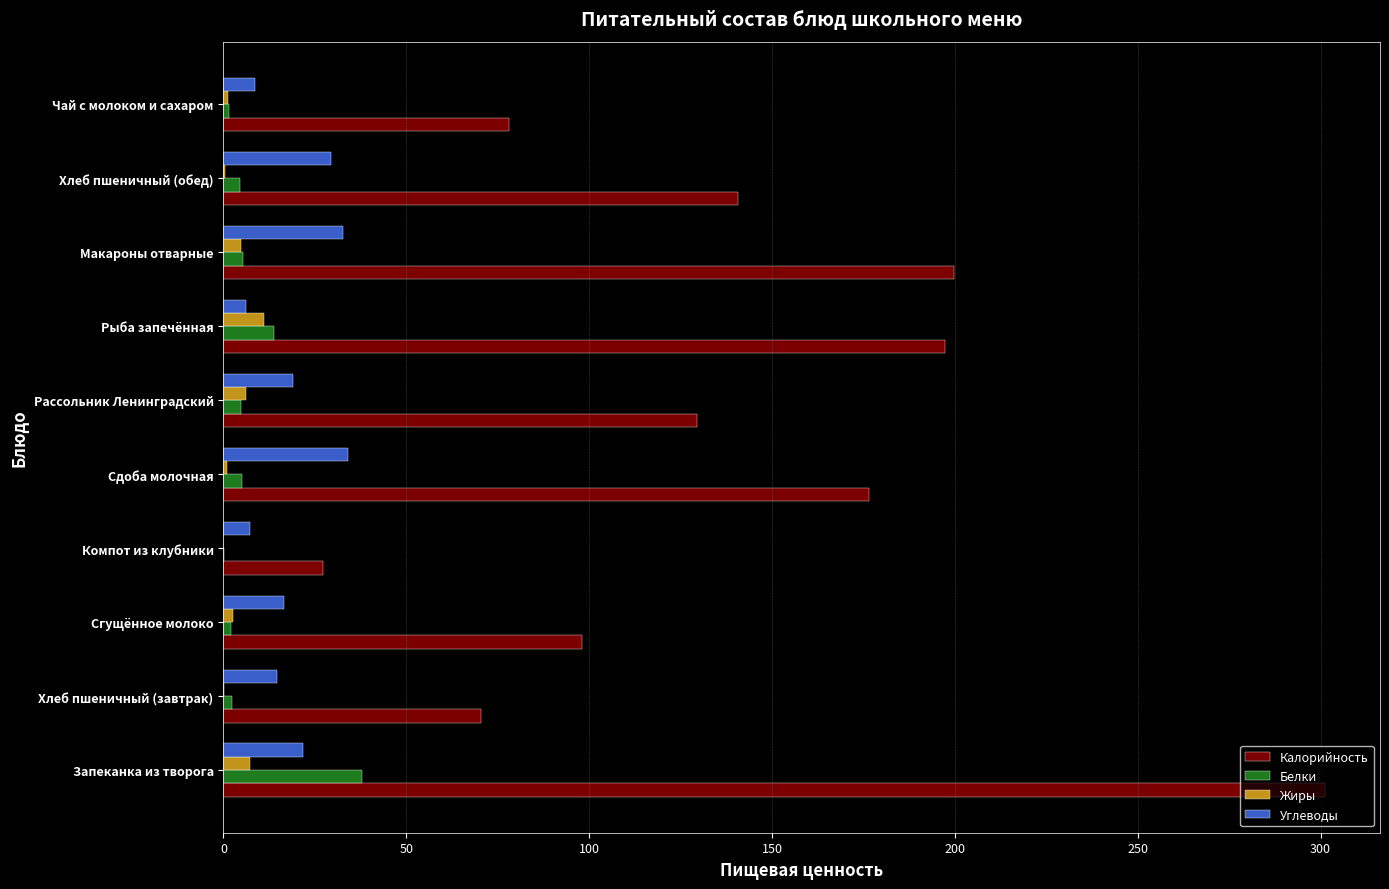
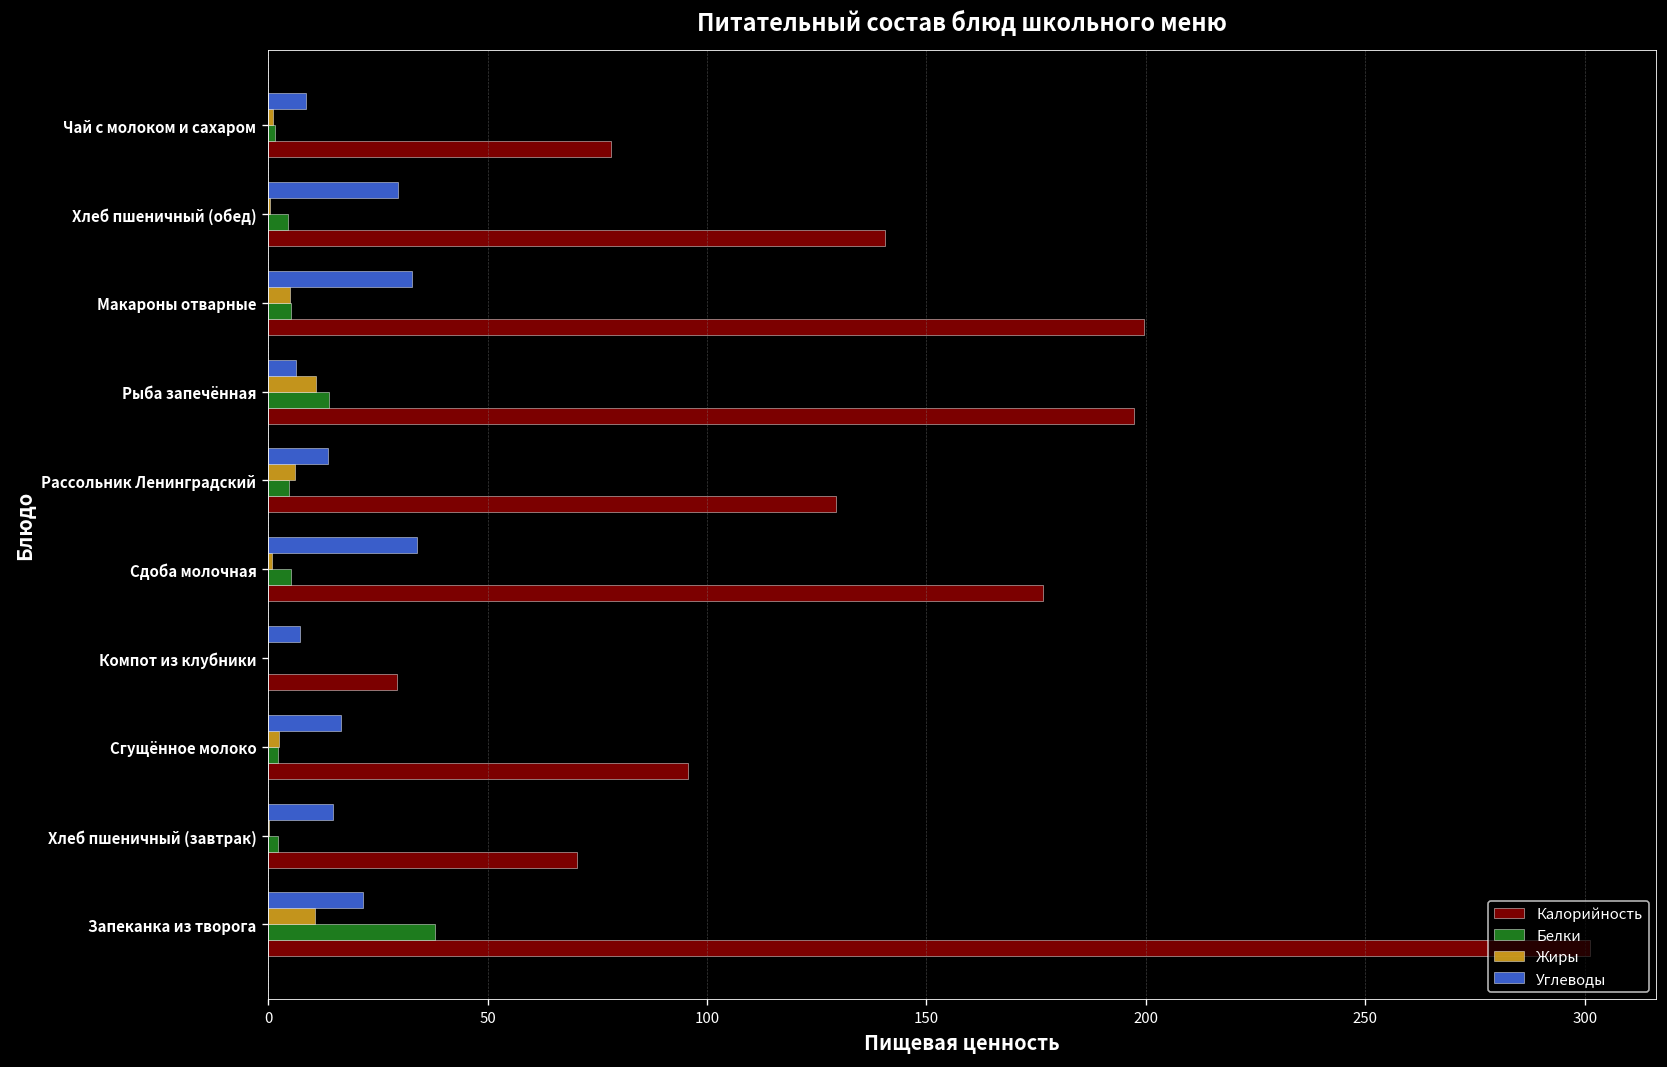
  {
    "Калорийность": {
      "Чай с молоком и сахаром": 78,
      "Хлеб пшеничный (обед)": 141,
      "Макароны отварные": 200,
      "Рыба запечённая": 197,
      "Рассольник Ленинградский": 129,
      "Сдоба молочная": 177,
-     "Компот из клубники": 27,
-     "Сгущённое молоко": 98,
+     "Компот из клубники": 29,
+     "Сгущённое молоко": 96,
      "Хлеб пшеничный (завтрак)": 70
    },
    "Белки": {
      "Чай с молоком и сахаром": 2,
      "Хлеб пшеничный (обед)": 5,
      "Макароны отварные": 5,
      "Рыба запечённая": 14,
      "Рассольник Ленинградский": 5,
      "Сдоба молочная": 5,
      "Сгущённое молоко": 2,
      "Хлеб пшеничный (завтрак)": 2,
      "Запеканка из творога": 38
    },
    "Жиры": {
      "Чай с молоком и сахаром": 1,
      "Макароны отварные": 5,
      "Рыба запечённая": 11,
      "Рассольник Ленинградский": 6,
      "Сдоба молочная": 1,
      "Компот из клубники": 0,
      "Сгущённое молоко": 3,
-     "Запеканка из творога": 7
+     "Запеканка из творога": 11
    },
    "Углеводы": {
      "Чай с молоком и сахаром": 9,
      "Хлеб пшеничный (обед)": 30,
      "Макароны отварные": 33,
      "Рыба запечённая": 6,
-     "Рассольник Ленинградский": 19,
+     "Рассольник Ленинградский": 14,
      "Сдоба молочная": 34,
      "Компот из клубники": 7,
      "Сгущённое молоко": 17,
      "Хлеб пшеничный (завтрак)": 15,
      "Запеканка из творога": 22
    }
  }
